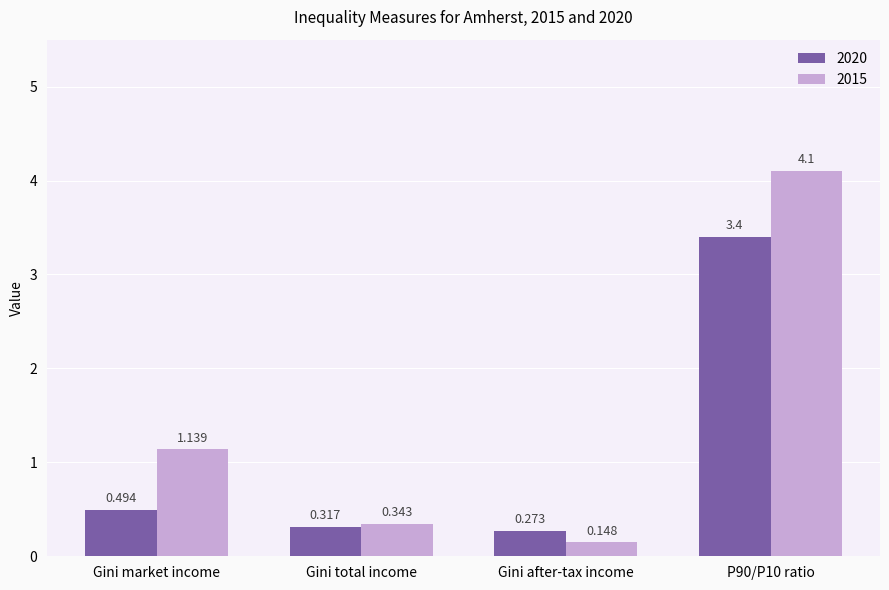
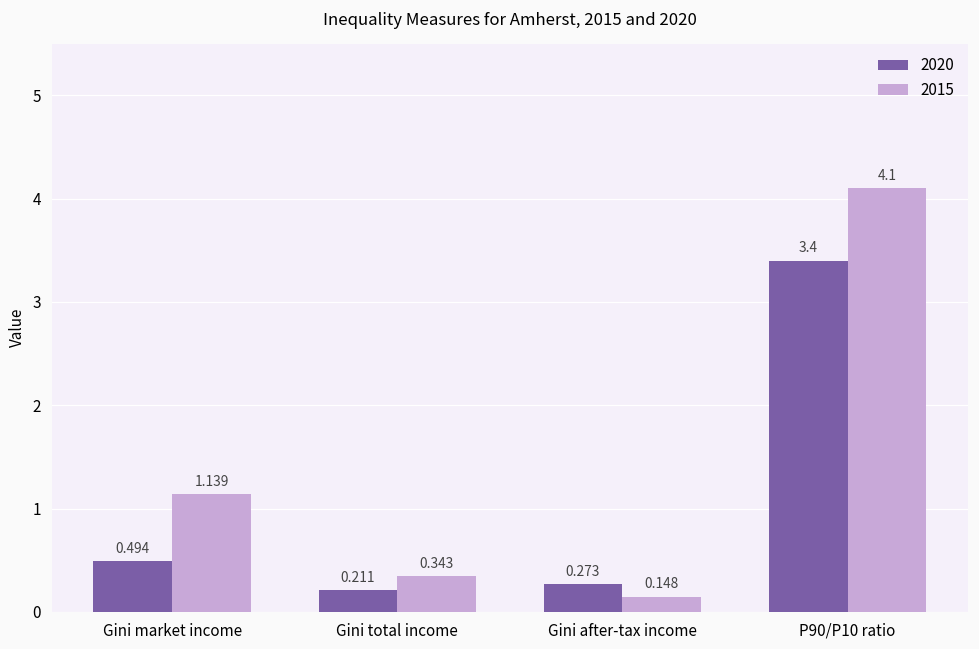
  {
    "2020": {
      "Gini market income": 0.494,
-     "Gini total income": 0.317,
+     "Gini total income": 0.211,
      "Gini after-tax income": 0.273,
      "P90/P10 ratio": 3.4
    },
    "2015": {
      "Gini market income": 1.139,
      "Gini total income": 0.343,
      "Gini after-tax income": 0.148,
      "P90/P10 ratio": 4.1
    }
  }
